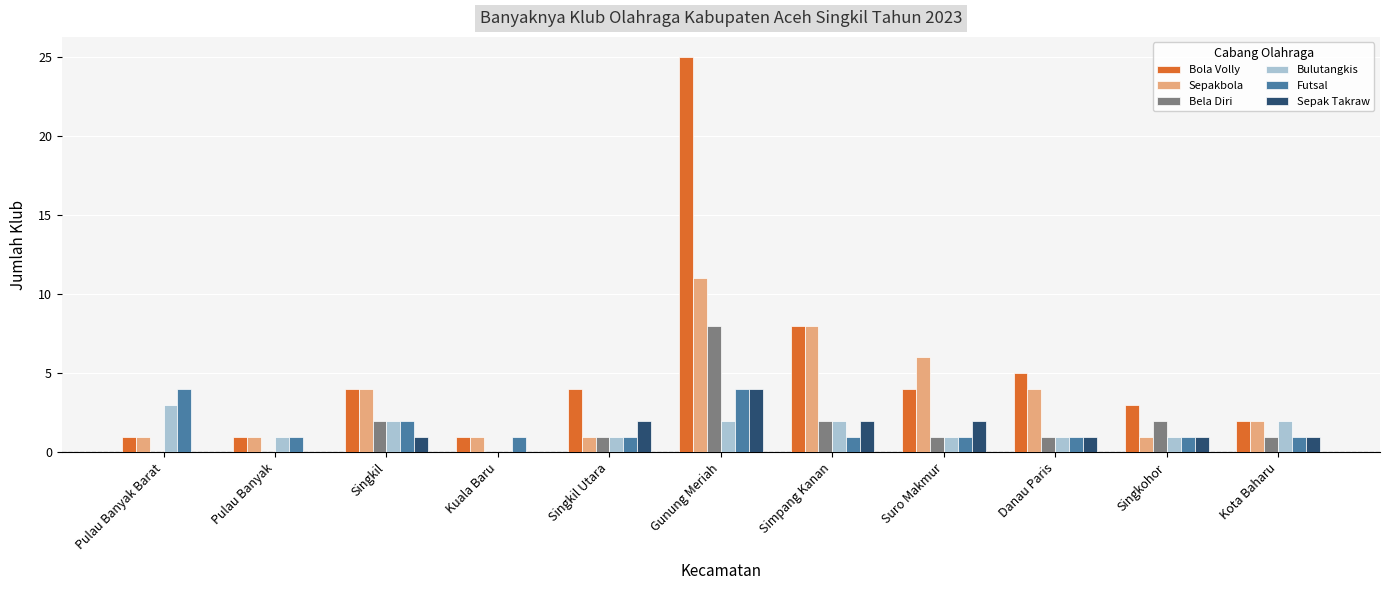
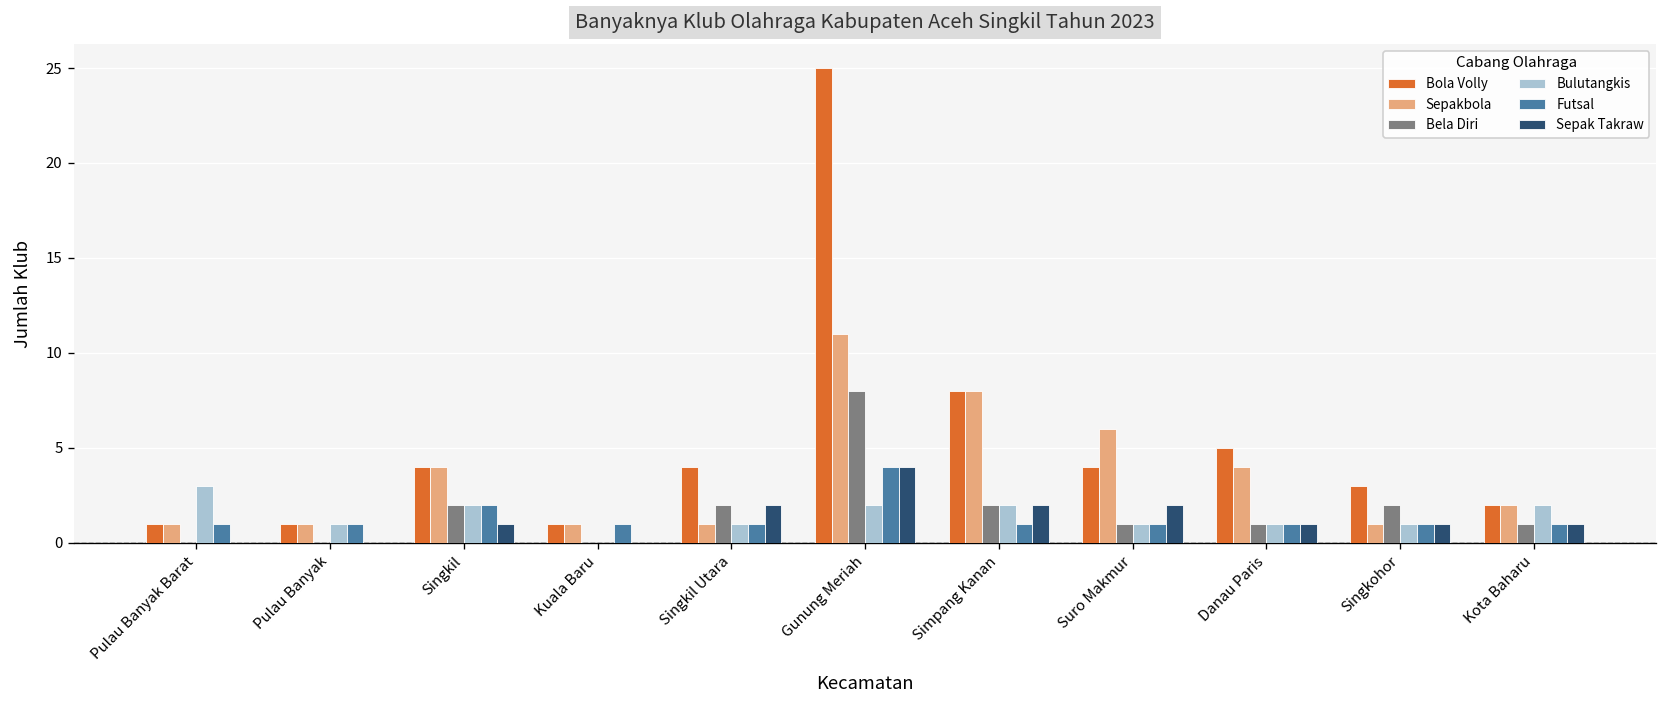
  {
    "Bola Volly": {
      "Pulau Banyak Barat": 1,
      "Pulau Banyak": 1,
      "Singkil": 4,
      "Kuala Baru": 1,
      "Singkil Utara": 4,
      "Gunung Meriah": 25,
      "Simpang Kanan": 8,
      "Suro Makmur": 4,
      "Danau Paris": 5,
      "Singkohor": 3,
      "Kota Baharu": 2
    },
    "Sepakbola": {
      "Pulau Banyak Barat": 1,
      "Pulau Banyak": 1,
      "Singkil": 4,
      "Kuala Baru": 1,
      "Singkil Utara": 1,
      "Gunung Meriah": 11,
      "Simpang Kanan": 8,
      "Suro Makmur": 6,
      "Danau Paris": 4,
      "Singkohor": 1,
      "Kota Baharu": 2
    },
    "Bela Diri": {
      "Pulau Banyak Barat": 0,
      "Pulau Banyak": 0,
      "Singkil": 2,
      "Kuala Baru": 0,
-     "Singkil Utara": 1,
+     "Singkil Utara": 2,
      "Gunung Meriah": 8,
      "Simpang Kanan": 2,
      "Suro Makmur": 1,
      "Danau Paris": 1,
      "Singkohor": 2,
      "Kota Baharu": 1
    },
    "Bulutangkis": {
      "Pulau Banyak Barat": 3,
      "Pulau Banyak": 1,
      "Singkil": 2,
      "Kuala Baru": 0,
      "Singkil Utara": 1,
      "Gunung Meriah": 2,
      "Simpang Kanan": 2,
      "Suro Makmur": 1,
      "Danau Paris": 1,
      "Singkohor": 1,
      "Kota Baharu": 2
    },
    "Futsal": {
-     "Pulau Banyak Barat": 4,
+     "Pulau Banyak Barat": 1,
      "Pulau Banyak": 1,
      "Singkil": 2,
      "Kuala Baru": 1,
      "Singkil Utara": 1,
      "Gunung Meriah": 4,
      "Simpang Kanan": 1,
      "Suro Makmur": 1,
      "Danau Paris": 1,
      "Singkohor": 1,
      "Kota Baharu": 1
    },
    "Sepak Takraw": {
      "Pulau Banyak Barat": 0,
      "Pulau Banyak": 0,
      "Singkil": 1,
      "Kuala Baru": 0,
      "Singkil Utara": 2,
      "Gunung Meriah": 4,
      "Simpang Kanan": 2,
      "Suro Makmur": 2,
      "Danau Paris": 1,
      "Singkohor": 1,
      "Kota Baharu": 1
    }
  }
